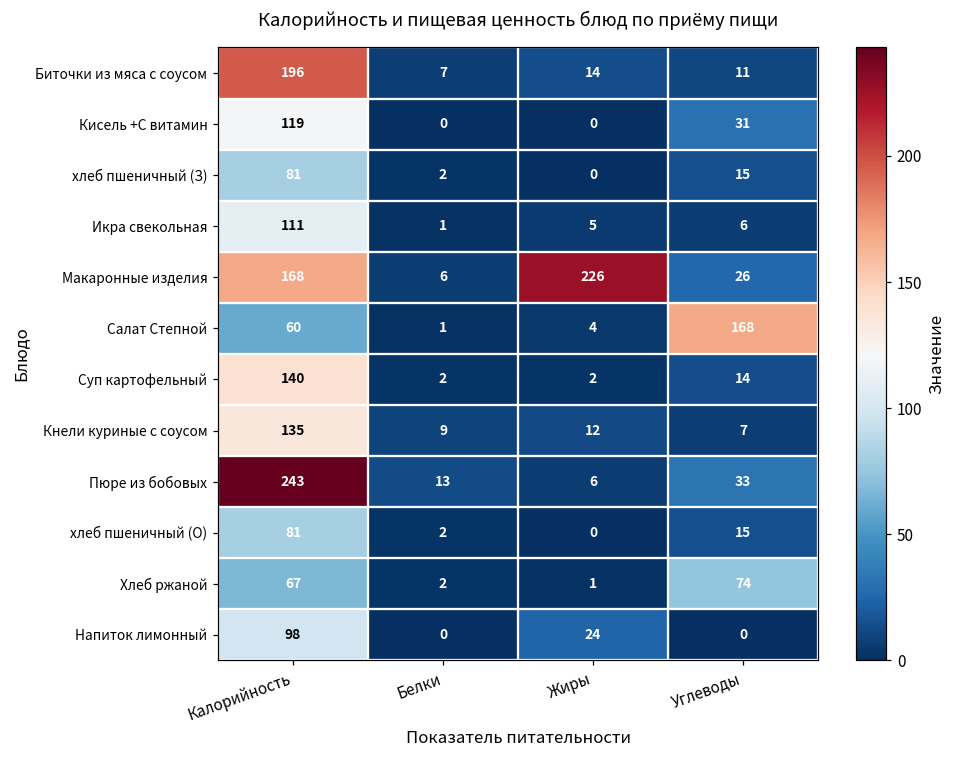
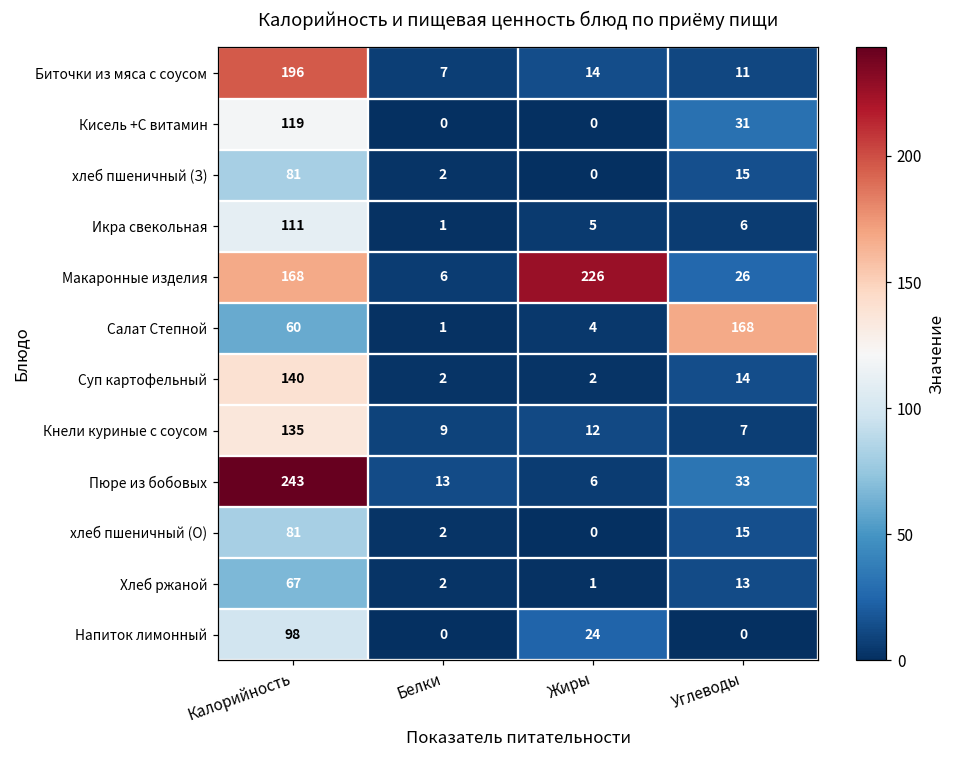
  {
    "Биточки из мяса с соусом": {
      "Калорийность": 196,
      "Белки": 7,
      "Жиры": 14,
      "Углеводы": 11
    },
    "Кисель +С витамин": {
      "Калорийность": 119,
      "Белки": 0,
      "Жиры": 0,
      "Углеводы": 31
    },
    "хлеб пшеничный (З)": {
      "Калорийность": 81,
      "Белки": 2,
      "Жиры": 0,
      "Углеводы": 15
    },
    "Икра свекольная": {
      "Калорийность": 111,
      "Белки": 1,
      "Жиры": 5,
      "Углеводы": 6
    },
    "Макаронные изделия": {
      "Калорийность": 168,
      "Белки": 6,
      "Жиры": 226,
      "Углеводы": 26
    },
    "Салат Степной": {
      "Калорийность": 60,
      "Белки": 1,
      "Жиры": 4,
      "Углеводы": 168
    },
    "Суп картофельный": {
      "Калорийность": 140,
      "Белки": 2,
      "Жиры": 2,
      "Углеводы": 14
    },
    "Кнели куриные с соусом": {
      "Калорийность": 135,
      "Белки": 9,
      "Жиры": 12,
      "Углеводы": 7
    },
    "Пюре из бобовых": {
      "Калорийность": 243,
      "Белки": 13,
      "Жиры": 6,
      "Углеводы": 33
    },
    "хлеб пшеничный (О)": {
      "Калорийность": 81,
      "Белки": 2,
      "Жиры": 0,
      "Углеводы": 15
    },
    "Хлеб ржаной": {
      "Калорийность": 67,
      "Белки": 2,
      "Жиры": 1,
-     "Углеводы": 74
+     "Углеводы": 13
    },
    "Напиток лимонный": {
      "Калорийность": 98,
      "Белки": 0,
      "Жиры": 24,
      "Углеводы": 0
    }
  }
